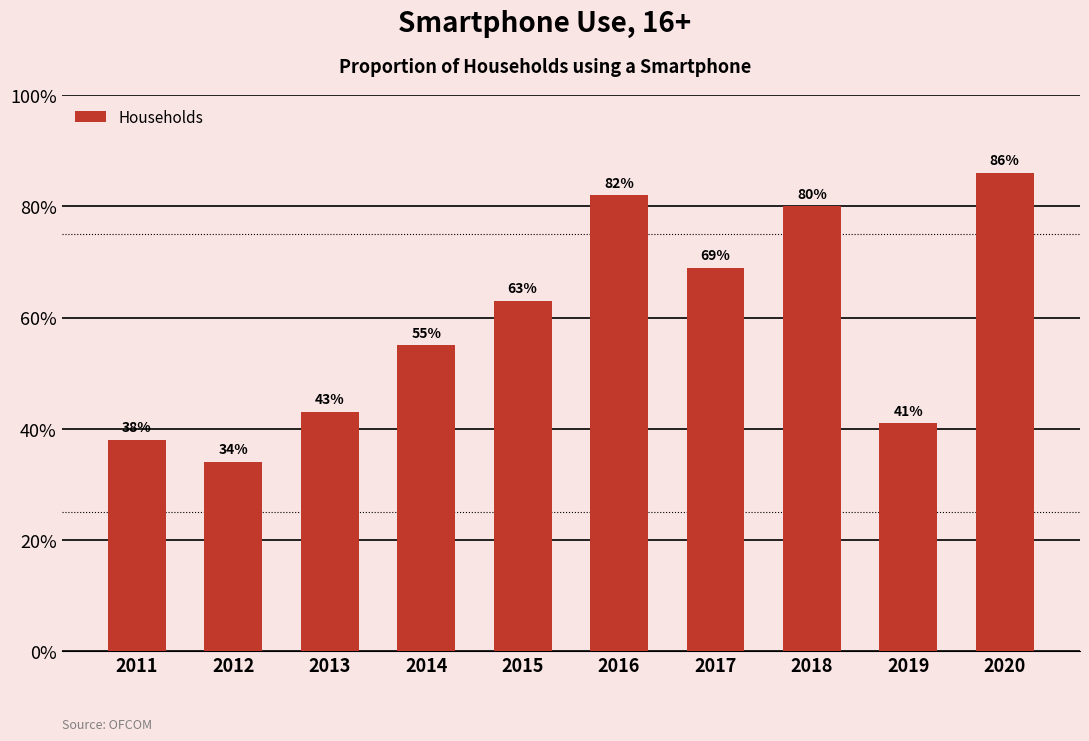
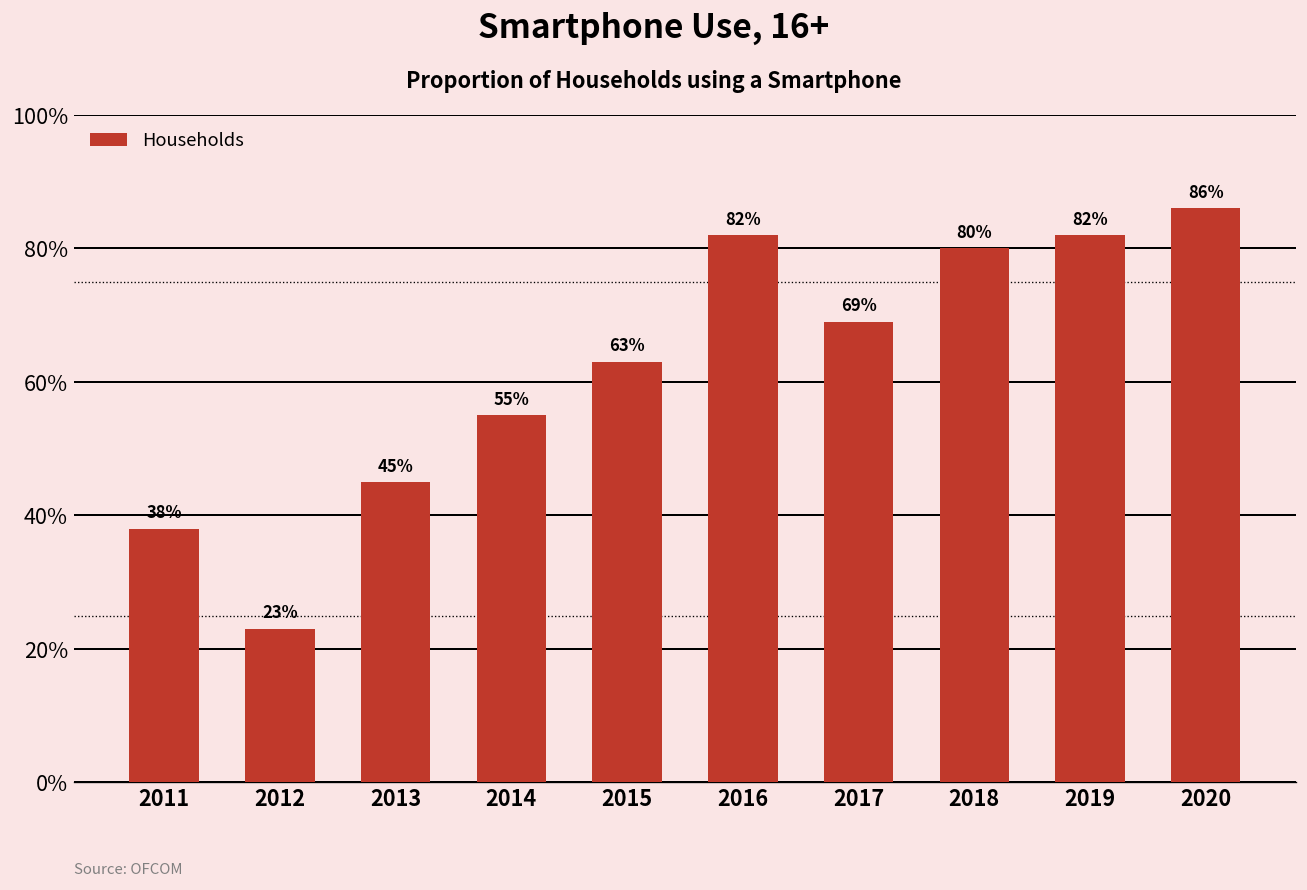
  {
    "2011": "38%",
-   "2012": "34%",
-   "2013": "43%",
+   "2012": "23%",
+   "2013": "45%",
    "2014": "55%",
    "2015": "63%",
    "2016": "82%",
    "2017": "69%",
    "2018": "80%",
-   "2019": "41%",
+   "2019": "82%",
    "2020": "86%"
  }
